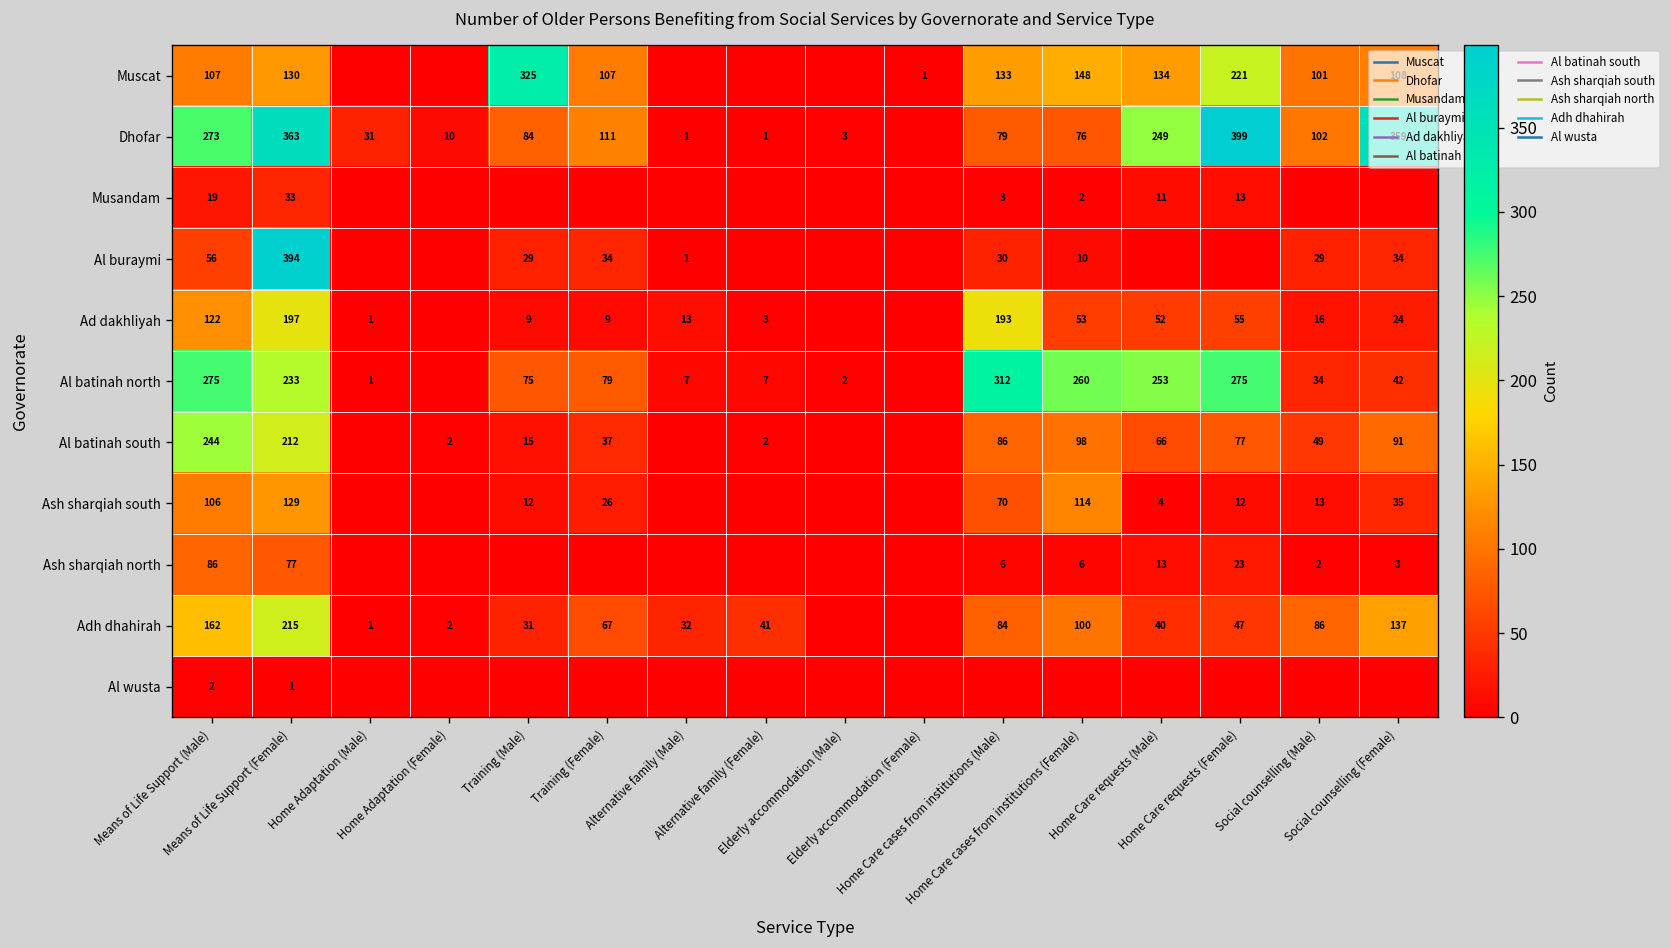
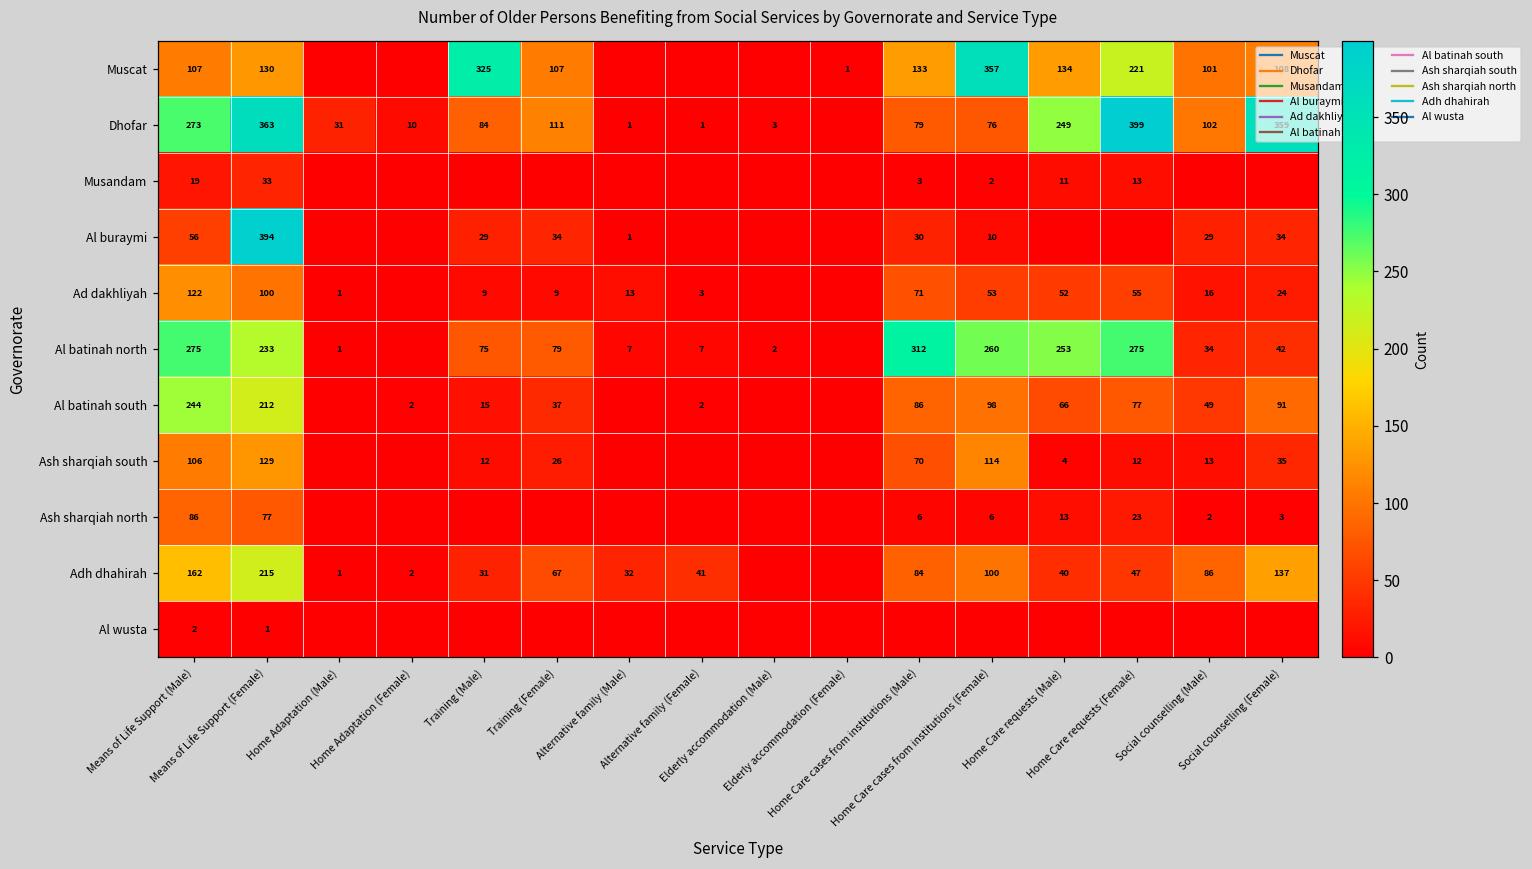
  {
    "Muscat": {
      "Means of Life Support (Male)": 107,
      "Means of Life Support (Female)": 130,
      "Training (Male)": 325,
      "Training (Female)": 107,
      "Elderly accommodation (Female)": 1,
      "Home Care cases from institutions (Male)": 133,
-     "Home Care cases from institutions (Female)": 148,
+     "Home Care cases from institutions (Female)": 357,
      "Home Care requests (Male)": 134,
      "Home Care requests (Female)": 221,
      "Social counselling (Male)": 101
    },
    "Dhofar": {
      "Means of Life Support (Male)": 273,
      "Means of Life Support (Female)": 363,
      "Home Adaptation (Male)": 31,
      "Home Adaptation (Female)": 10,
      "Training (Male)": 84,
      "Training (Female)": 111,
      "Alternative family (Male)": 1,
      "Alternative family (Female)": 1,
      "Elderly accommodation (Male)": 3,
      "Home Care cases from institutions (Male)": 79,
      "Home Care cases from institutions (Female)": 76,
      "Home Care requests (Male)": 249,
      "Home Care requests (Female)": 399,
      "Social counselling (Male)": 102
    },
    "Musandam": {
      "Means of Life Support (Male)": 19,
      "Means of Life Support (Female)": 33,
      "Home Care cases from institutions (Male)": 3,
      "Home Care cases from institutions (Female)": 2,
      "Home Care requests (Male)": 11,
      "Home Care requests (Female)": 13
    },
    "Al buraymi": {
      "Means of Life Support (Male)": 56,
      "Means of Life Support (Female)": 394,
      "Training (Male)": 29,
      "Training (Female)": 34,
      "Alternative family (Male)": 1,
      "Home Care cases from institutions (Male)": 30,
      "Home Care cases from institutions (Female)": 10,
      "Social counselling (Male)": 29,
      "Social counselling (Female)": 34
    },
    "Ad dakhliyah": {
      "Means of Life Support (Male)": 122,
-     "Means of Life Support (Female)": 197,
+     "Means of Life Support (Female)": 100,
      "Home Adaptation (Male)": 1,
      "Training (Male)": 9,
      "Training (Female)": 9,
      "Alternative family (Male)": 13,
      "Alternative family (Female)": 3,
-     "Home Care cases from institutions (Male)": 193,
+     "Home Care cases from institutions (Male)": 71,
      "Home Care cases from institutions (Female)": 53,
      "Home Care requests (Male)": 52,
      "Home Care requests (Female)": 55,
      "Social counselling (Male)": 16,
      "Social counselling (Female)": 24
    },
    "Al batinah north": {
      "Means of Life Support (Male)": 275,
      "Means of Life Support (Female)": 233,
      "Home Adaptation (Male)": 1,
      "Training (Male)": 75,
      "Training (Female)": 79,
      "Alternative family (Male)": 7,
      "Alternative family (Female)": 7,
      "Elderly accommodation (Male)": 2,
      "Home Care cases from institutions (Male)": 312,
      "Home Care cases from institutions (Female)": 260,
      "Home Care requests (Male)": 253,
      "Home Care requests (Female)": 275,
      "Social counselling (Male)": 34,
      "Social counselling (Female)": 42
    },
    "Al batinah south": {
      "Means of Life Support (Male)": 244,
      "Means of Life Support (Female)": 212,
      "Home Adaptation (Female)": 2,
      "Training (Male)": 15,
      "Training (Female)": 37,
      "Alternative family (Female)": 2,
      "Home Care cases from institutions (Male)": 86,
      "Home Care cases from institutions (Female)": 98,
      "Home Care requests (Male)": 66,
      "Home Care requests (Female)": 77,
      "Social counselling (Male)": 49,
      "Social counselling (Female)": 91
    },
    "Ash sharqiah south": {
      "Means of Life Support (Male)": 106,
      "Means of Life Support (Female)": 129,
      "Training (Male)": 12,
      "Training (Female)": 26,
      "Home Care cases from institutions (Male)": 70,
      "Home Care cases from institutions (Female)": 114,
      "Home Care requests (Male)": 4,
      "Home Care requests (Female)": 12,
      "Social counselling (Male)": 13,
      "Social counselling (Female)": 35
    },
    "Ash sharqiah north": {
      "Means of Life Support (Male)": 86,
      "Means of Life Support (Female)": 77,
      "Home Care cases from institutions (Male)": 6,
      "Home Care cases from institutions (Female)": 6,
      "Home Care requests (Male)": 13,
      "Home Care requests (Female)": 23,
      "Social counselling (Male)": 2,
      "Social counselling (Female)": 3
    },
    "Adh dhahirah": {
      "Means of Life Support (Male)": 162,
      "Means of Life Support (Female)": 215,
      "Home Adaptation (Male)": 1,
      "Home Adaptation (Female)": 2,
      "Training (Male)": 31,
      "Training (Female)": 67,
      "Alternative family (Male)": 32,
      "Alternative family (Female)": 41,
      "Home Care cases from institutions (Male)": 84,
      "Home Care cases from institutions (Female)": 100,
      "Home Care requests (Male)": 40,
      "Home Care requests (Female)": 47,
      "Social counselling (Male)": 86,
      "Social counselling (Female)": 137
    },
    "Al wusta": {
      "Means of Life Support (Male)": 2,
      "Means of Life Support (Female)": 1
    }
  }
